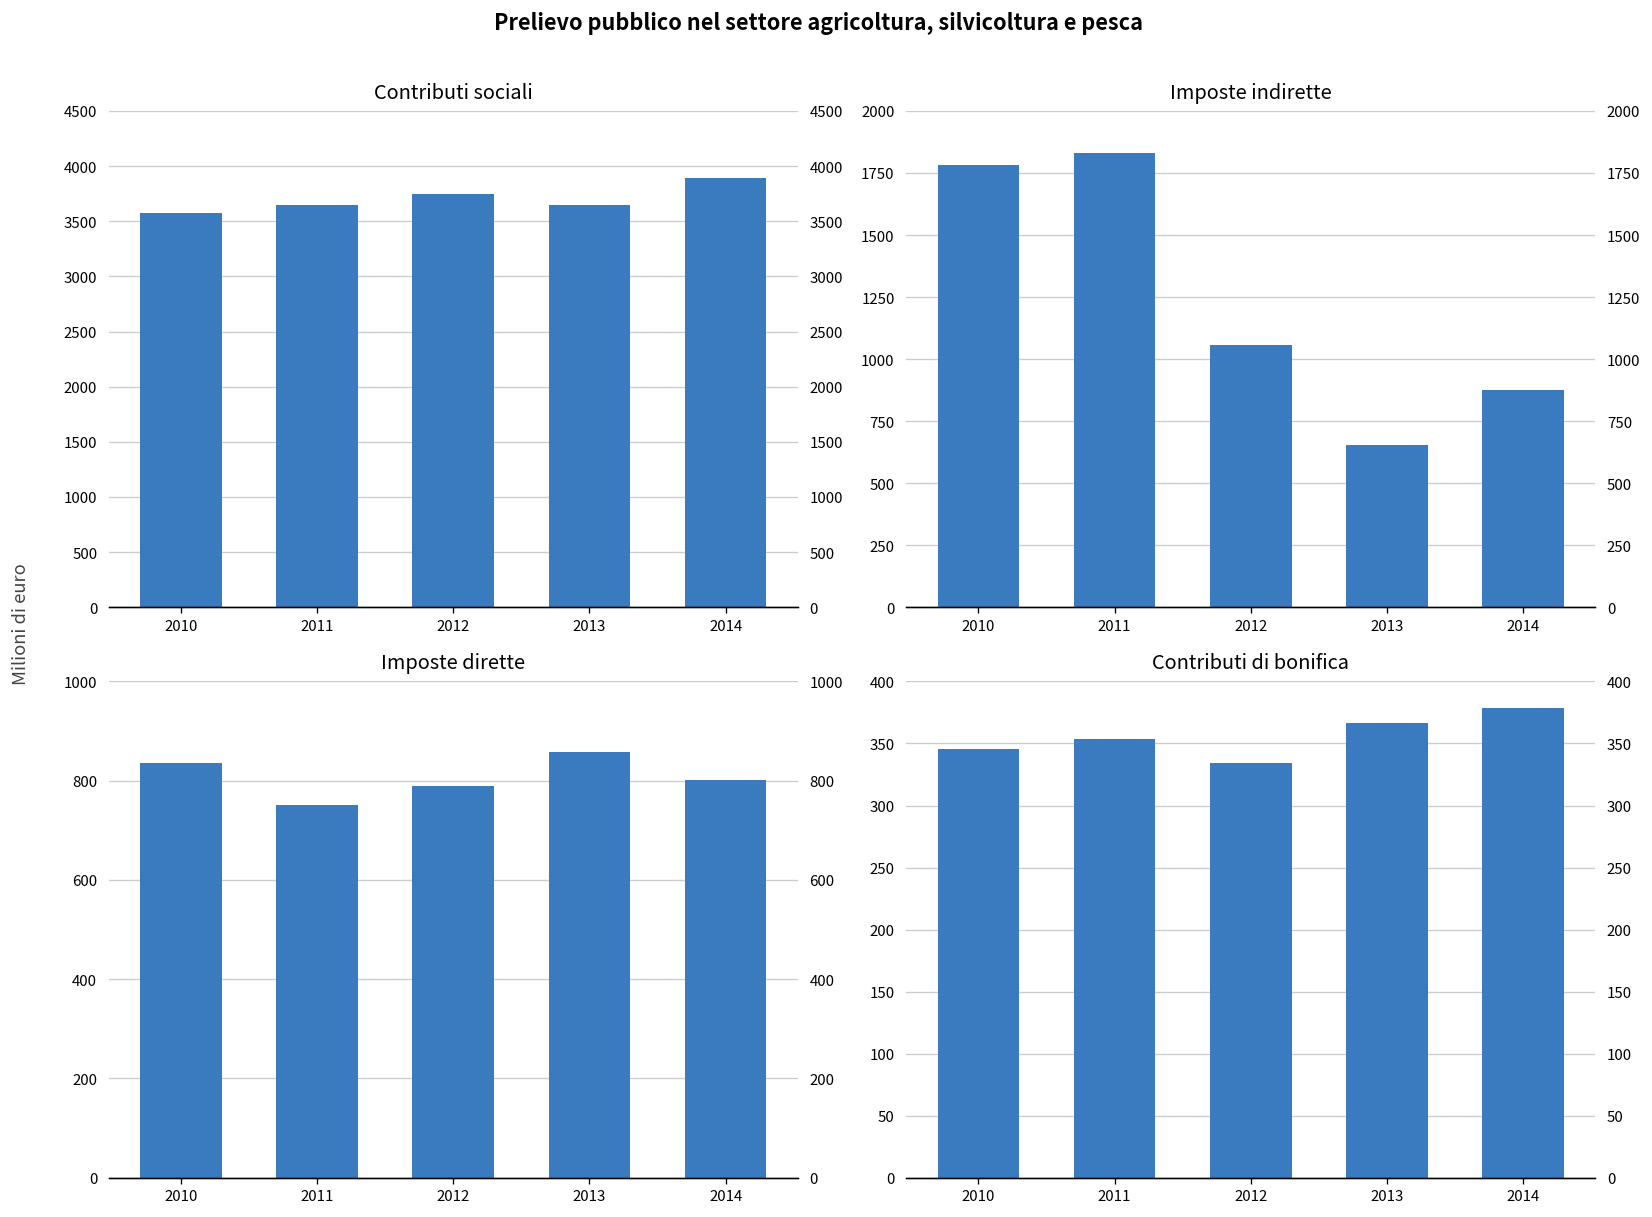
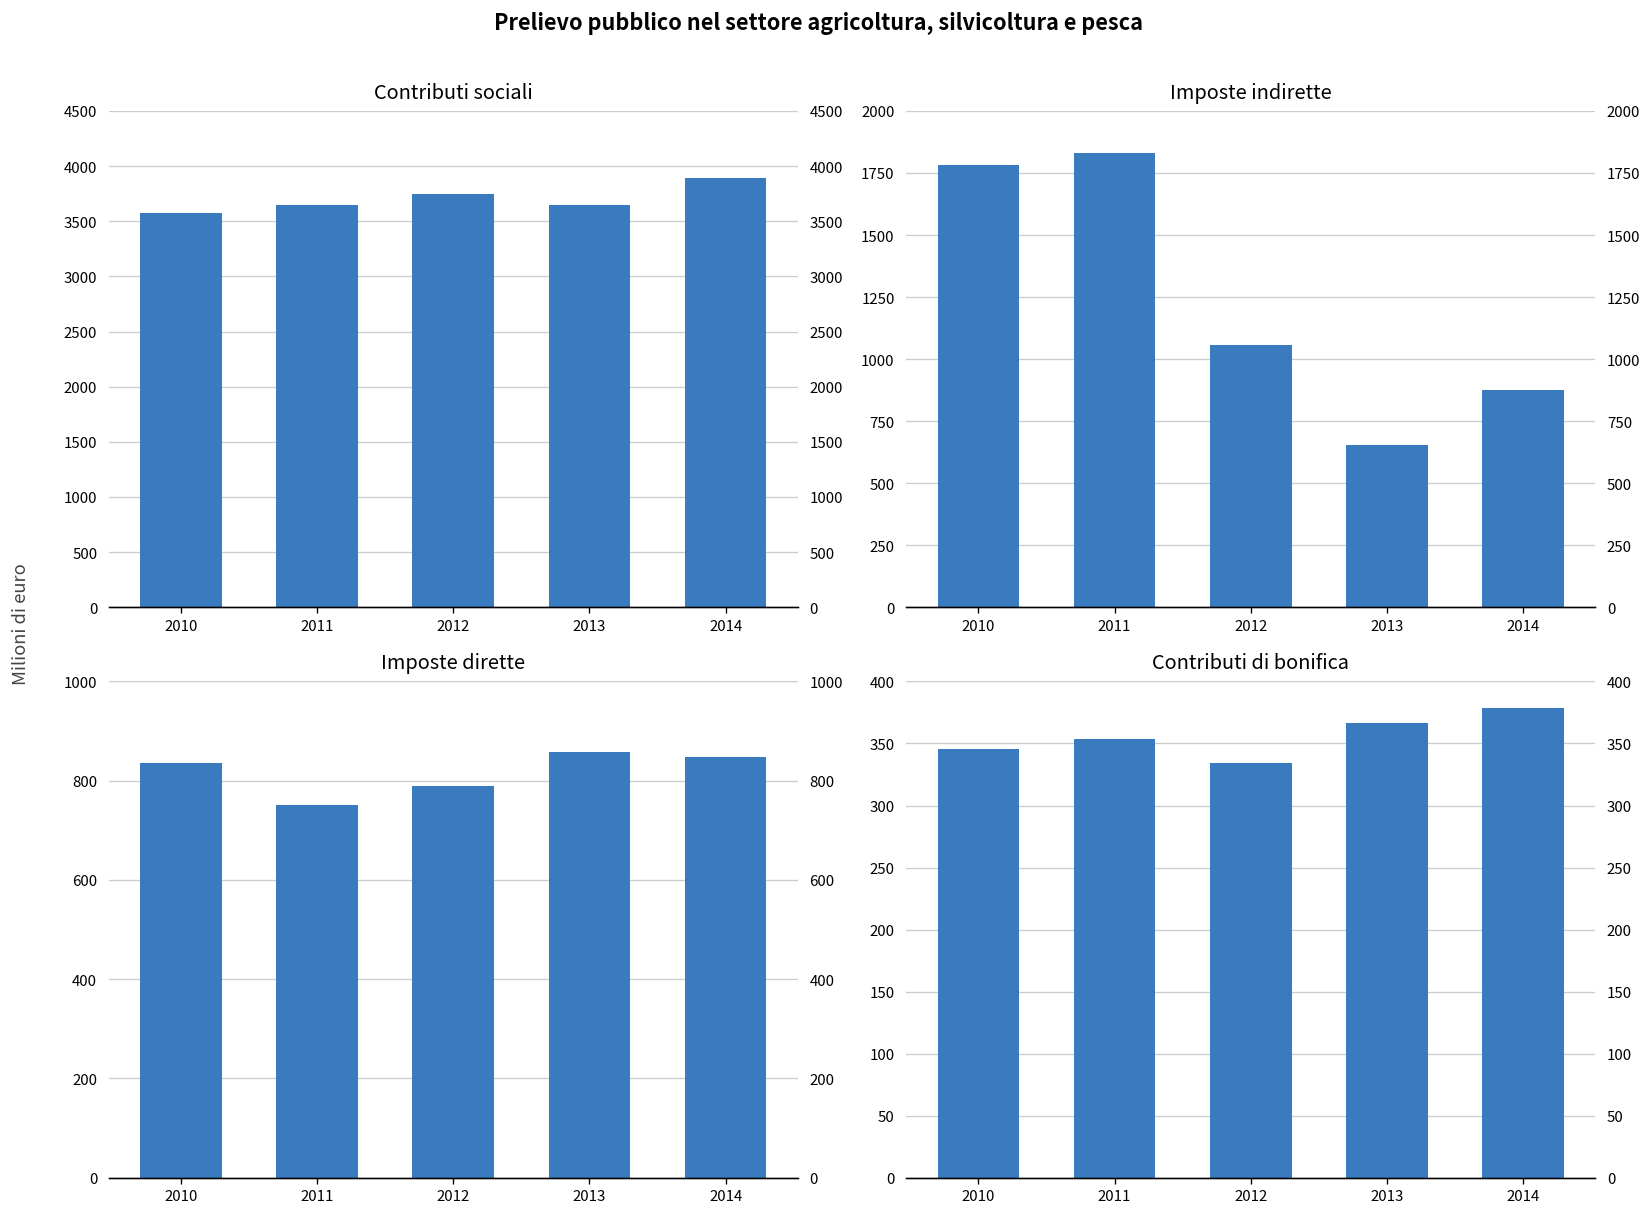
  {
    "Contributi sociali": {
      "2010": 3600,
      "2011": 3700,
      "2012": 3800,
      "2013": 3600,
      "2014": 3900
    },
    "Imposte indirette": {
      "2010": 1780,
      "2011": 1830,
      "2012": 1060,
      "2013": 650,
      "2014": 870
    },
    "Imposte dirette": {
      "2010": 840,
      "2011": 750,
      "2012": 790,
      "2013": 860,
-     "2014": 800
+     "2014": 850
    },
    "Contributi di bonifica": {
      "2010": 346,
      "2011": 354,
      "2012": 334,
      "2013": 367,
      "2014": 378
    }
  }
